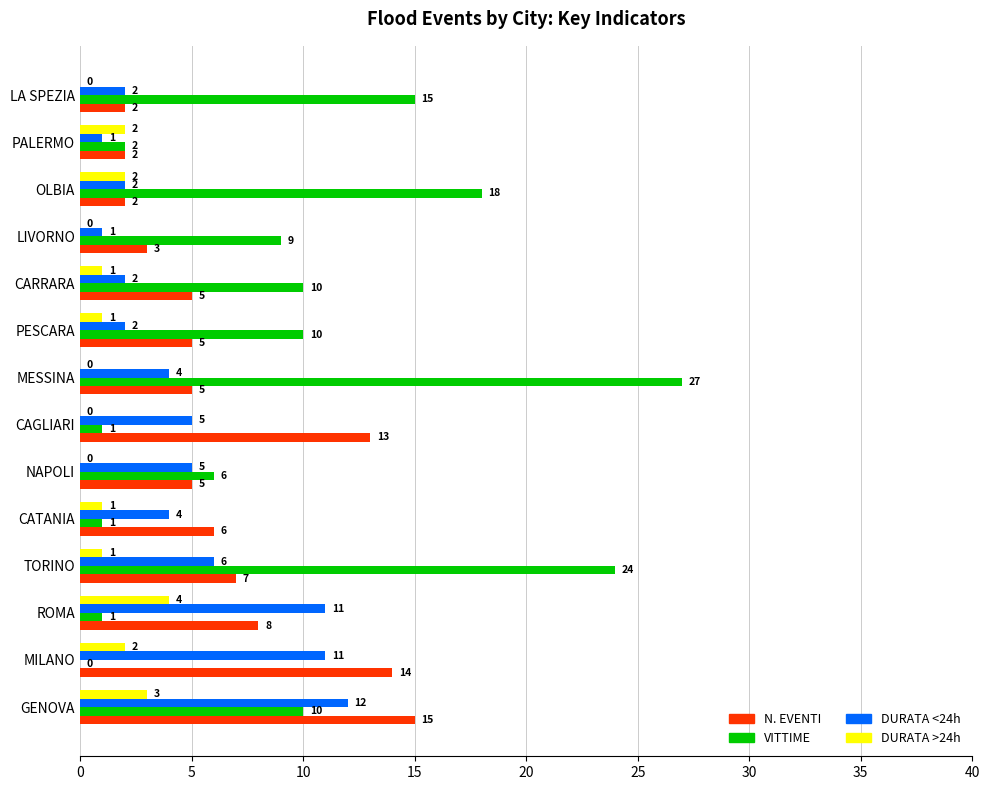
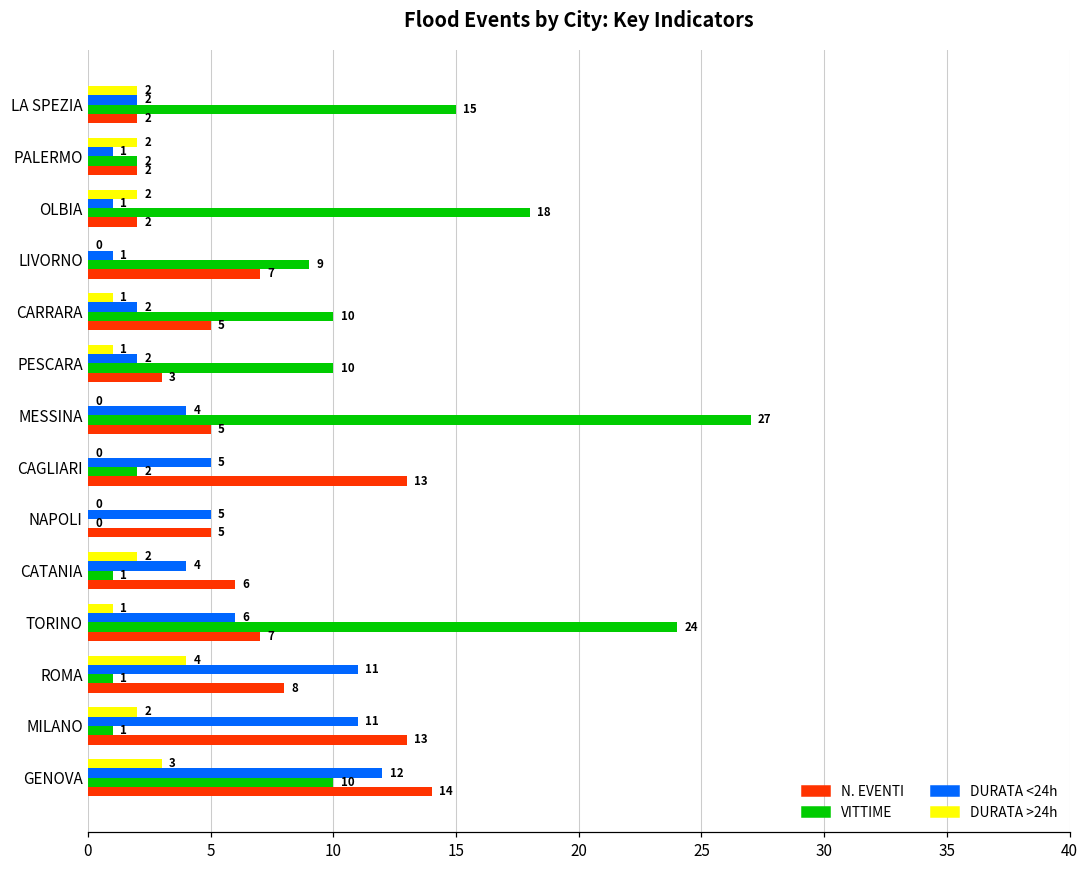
  {
    "N. EVENTI": {
      "LA SPEZIA": 2,
      "PALERMO": 2,
      "OLBIA": 2,
-     "LIVORNO": 3,
+     "LIVORNO": 7,
      "CARRARA": 5,
-     "PESCARA": 5,
+     "PESCARA": 3,
      "MESSINA": 5,
      "CAGLIARI": 13,
      "NAPOLI": 5,
      "CATANIA": 6,
      "TORINO": 7,
      "ROMA": 8,
-     "MILANO": 14,
-     "GENOVA": 15
+     "MILANO": 13,
+     "GENOVA": 14
    },
    "VITTIME": {
      "LA SPEZIA": 15,
      "PALERMO": 2,
      "OLBIA": 18,
      "LIVORNO": 9,
      "CARRARA": 10,
      "PESCARA": 10,
      "MESSINA": 27,
-     "CAGLIARI": 1,
-     "NAPOLI": 6,
+     "CAGLIARI": 2,
+     "NAPOLI": 0,
      "CATANIA": 1,
      "TORINO": 24,
      "ROMA": 1,
-     "MILANO": 0,
+     "MILANO": 1,
      "GENOVA": 10
    },
    "DURATA <24h": {
      "LA SPEZIA": 2,
      "PALERMO": 1,
-     "OLBIA": 2,
+     "OLBIA": 1,
      "LIVORNO": 1,
      "CARRARA": 2,
      "PESCARA": 2,
      "MESSINA": 4,
      "CAGLIARI": 5,
      "NAPOLI": 5,
      "CATANIA": 4,
      "TORINO": 6,
      "ROMA": 11,
      "MILANO": 11,
      "GENOVA": 12
    },
    "DURATA >24h": {
-     "LA SPEZIA": 0,
+     "LA SPEZIA": 2,
      "PALERMO": 2,
      "OLBIA": 2,
      "LIVORNO": 0,
      "CARRARA": 1,
      "PESCARA": 1,
      "MESSINA": 0,
      "CAGLIARI": 0,
      "NAPOLI": 0,
-     "CATANIA": 1,
+     "CATANIA": 2,
      "TORINO": 1,
      "ROMA": 4,
      "MILANO": 2,
      "GENOVA": 3
    }
  }
